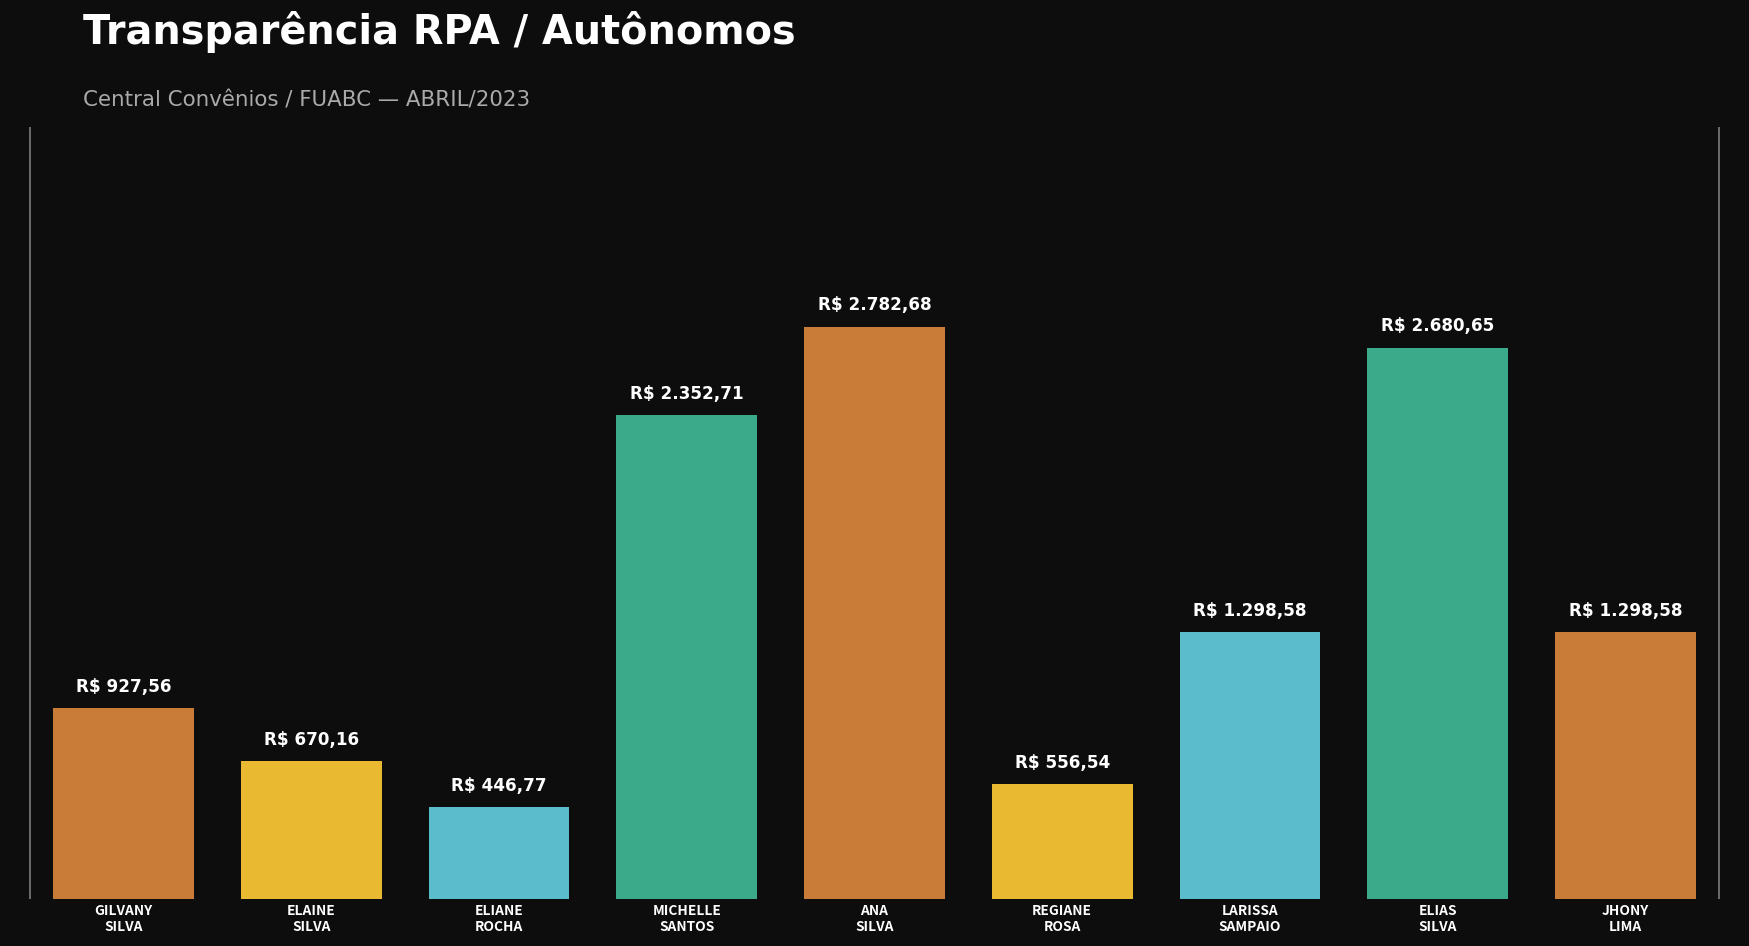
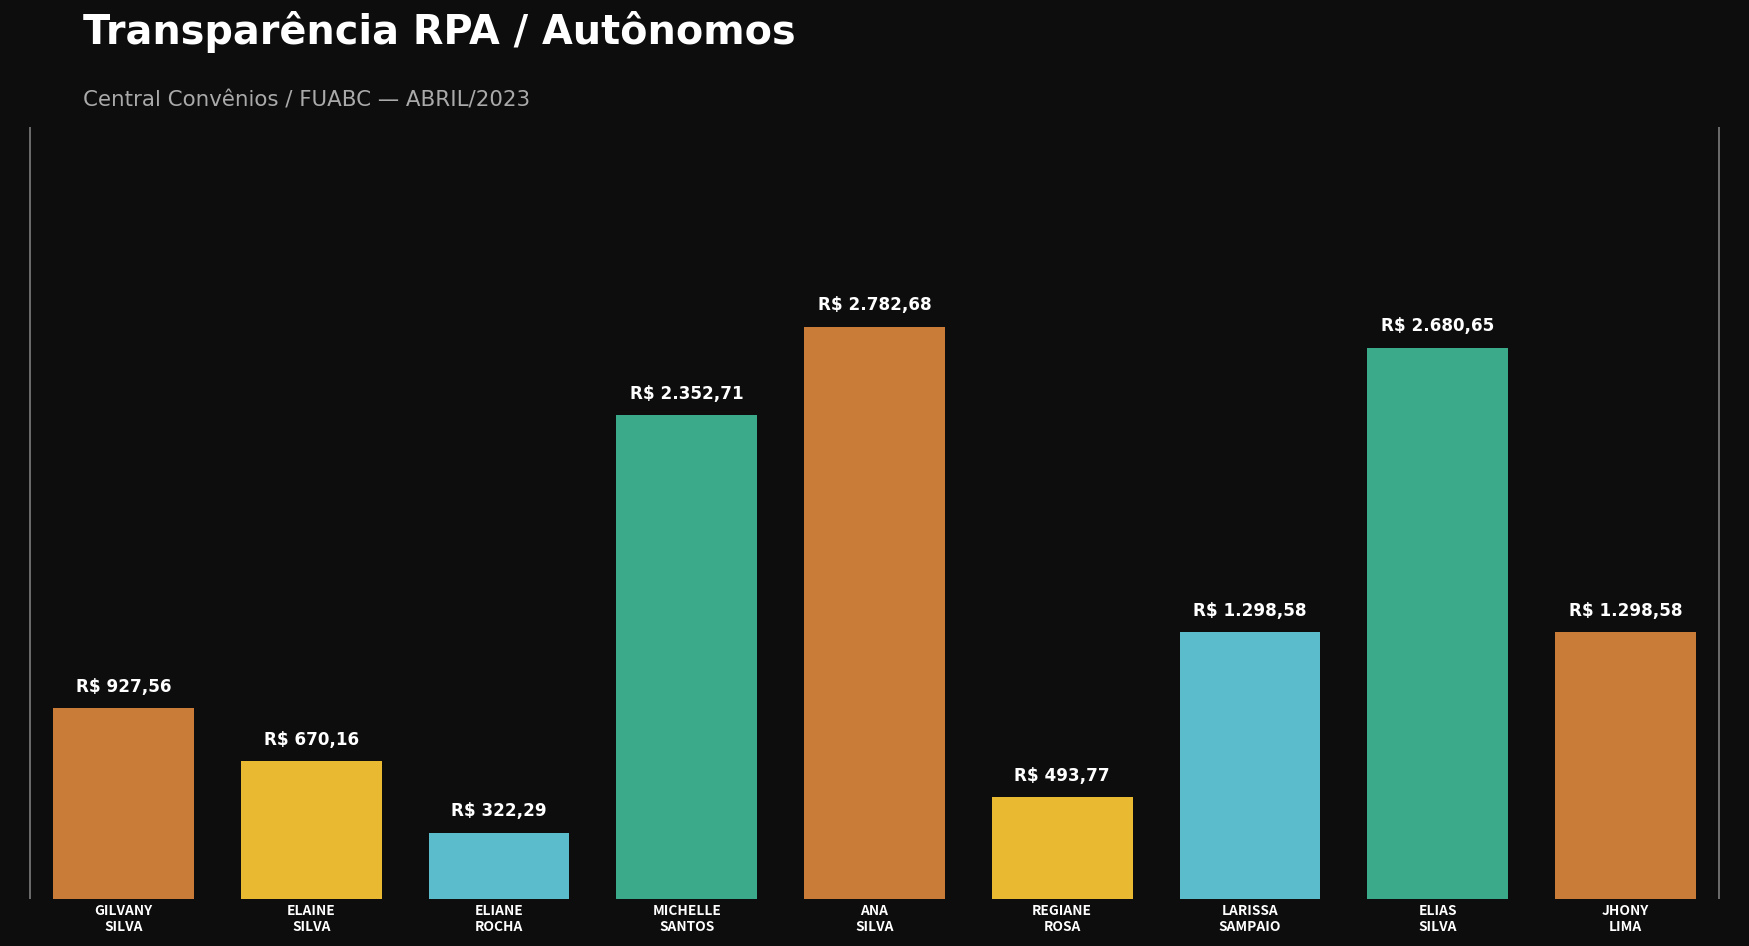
  {
-   "ELIANE ROCHA": "446,77",
-   "REGIANE ROSA": "556,54"
+   "ELIANE ROCHA": "322,29",
+   "REGIANE ROSA": "493,77"
  }
